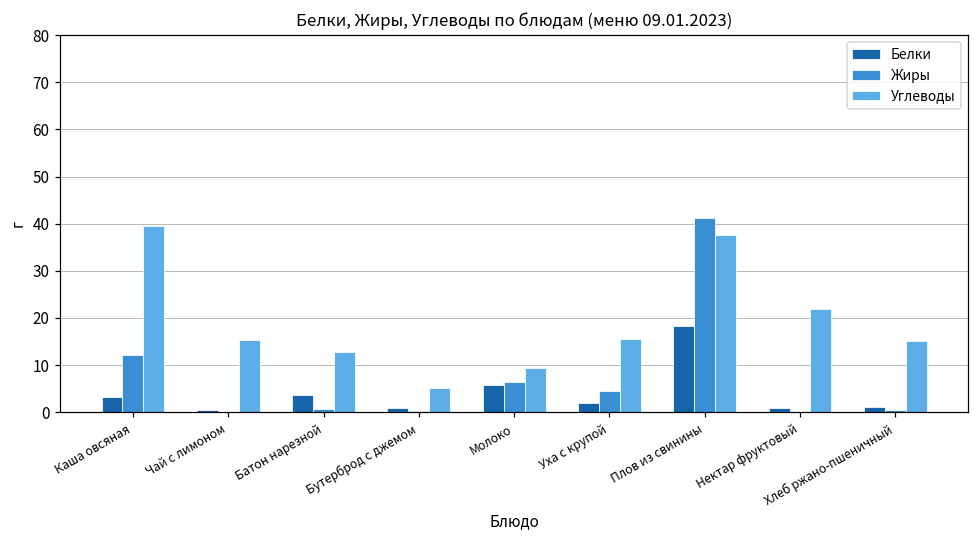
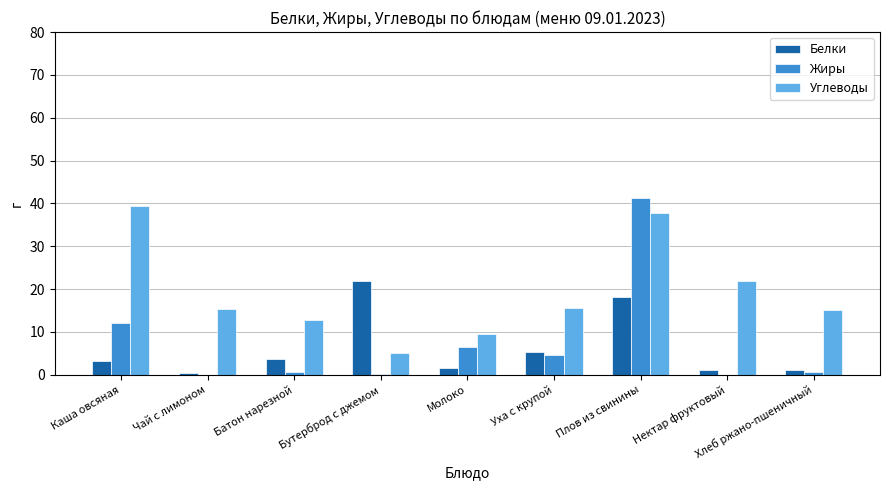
  {
    "Белки": {
      "Каша овсяная": 3,
      "Батон нарезной": 4,
-     "Бутерброд с джемом": 1,
-     "Молоко": 6,
-     "Уха с крупой": 2,
+     "Бутерброд с джемом": 22,
+     "Молоко": 2,
+     "Уха с крупой": 5,
      "Плов из свинины": 18,
      "Нектар фруктовый": 1,
      "Хлеб ржано-пшеничный": 1
    }
  }
